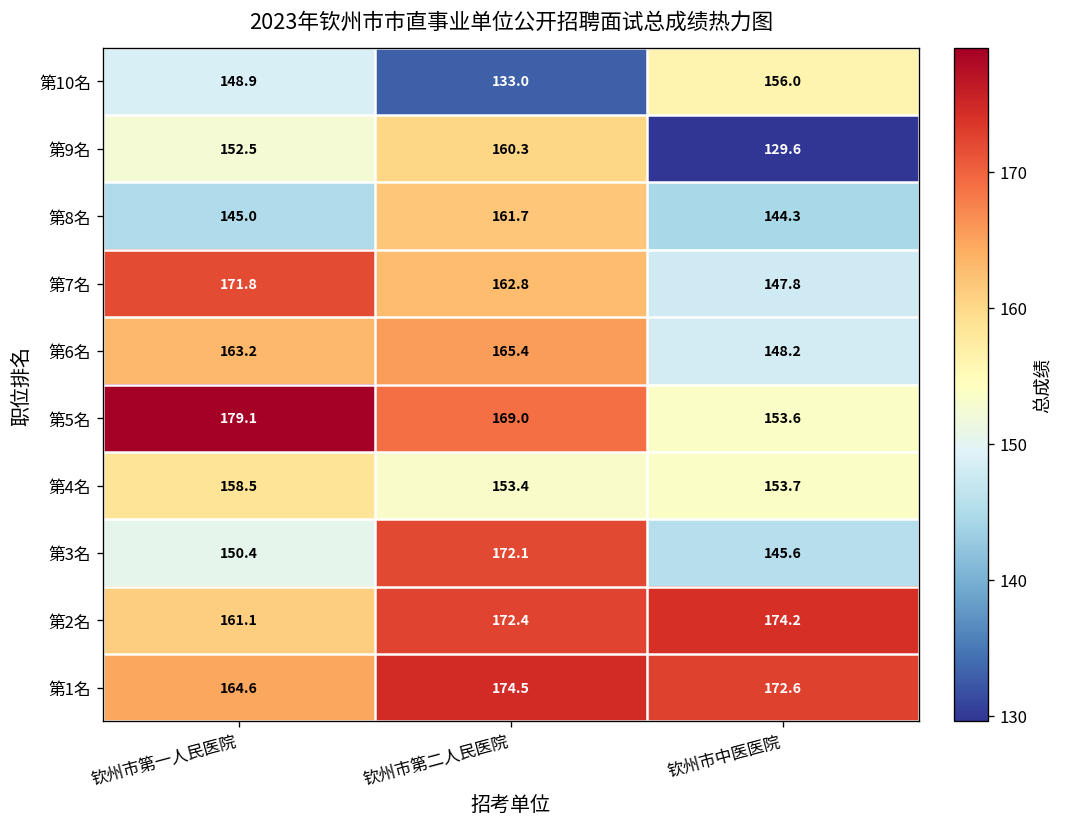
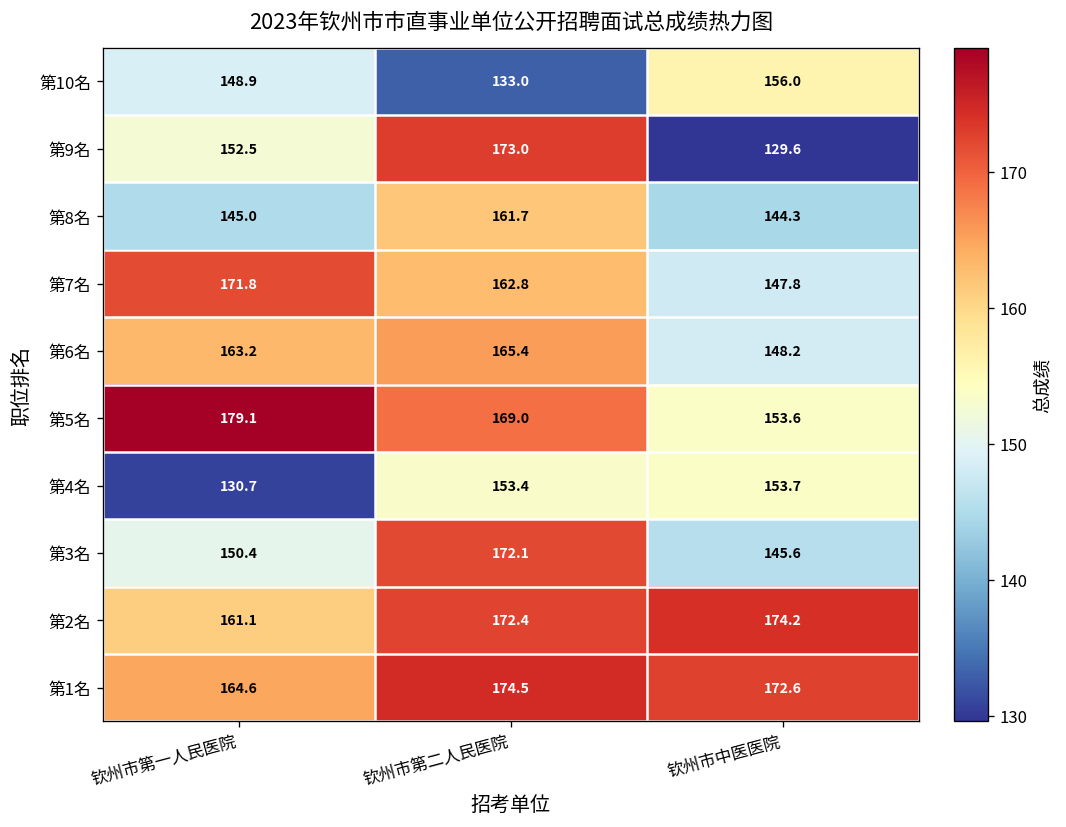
  {
    "第10名": {
      "钦州市第一人民医院": 148.9,
      "钦州市第二人民医院": 133.0,
      "钦州市中医医院": 156.0
    },
    "第9名": {
      "钦州市第一人民医院": 152.5,
-     "钦州市第二人民医院": 160.3,
+     "钦州市第二人民医院": 173.0,
      "钦州市中医医院": 129.6
    },
    "第8名": {
      "钦州市第一人民医院": 145.0,
      "钦州市第二人民医院": 161.7,
      "钦州市中医医院": 144.3
    },
    "第7名": {
      "钦州市第一人民医院": 171.8,
      "钦州市第二人民医院": 162.8,
      "钦州市中医医院": 147.8
    },
    "第6名": {
      "钦州市第一人民医院": 163.2,
      "钦州市第二人民医院": 165.4,
      "钦州市中医医院": 148.2
    },
    "第5名": {
      "钦州市第一人民医院": 179.1,
      "钦州市第二人民医院": 169.0,
      "钦州市中医医院": 153.6
    },
    "第4名": {
-     "钦州市第一人民医院": 158.5,
+     "钦州市第一人民医院": 130.7,
      "钦州市第二人民医院": 153.4,
      "钦州市中医医院": 153.7
    },
    "第3名": {
      "钦州市第一人民医院": 150.4,
      "钦州市第二人民医院": 172.1,
      "钦州市中医医院": 145.6
    },
    "第2名": {
      "钦州市第一人民医院": 161.1,
      "钦州市第二人民医院": 172.4,
      "钦州市中医医院": 174.2
    },
    "第1名": {
      "钦州市第一人民医院": 164.6,
      "钦州市第二人民医院": 174.5,
      "钦州市中医医院": 172.6
    }
  }
